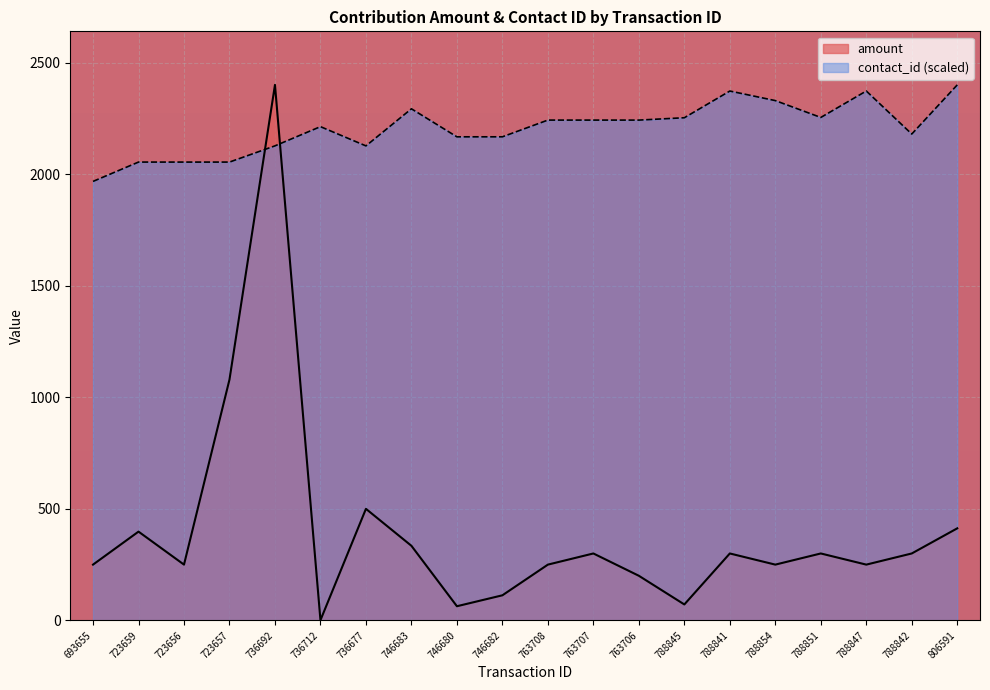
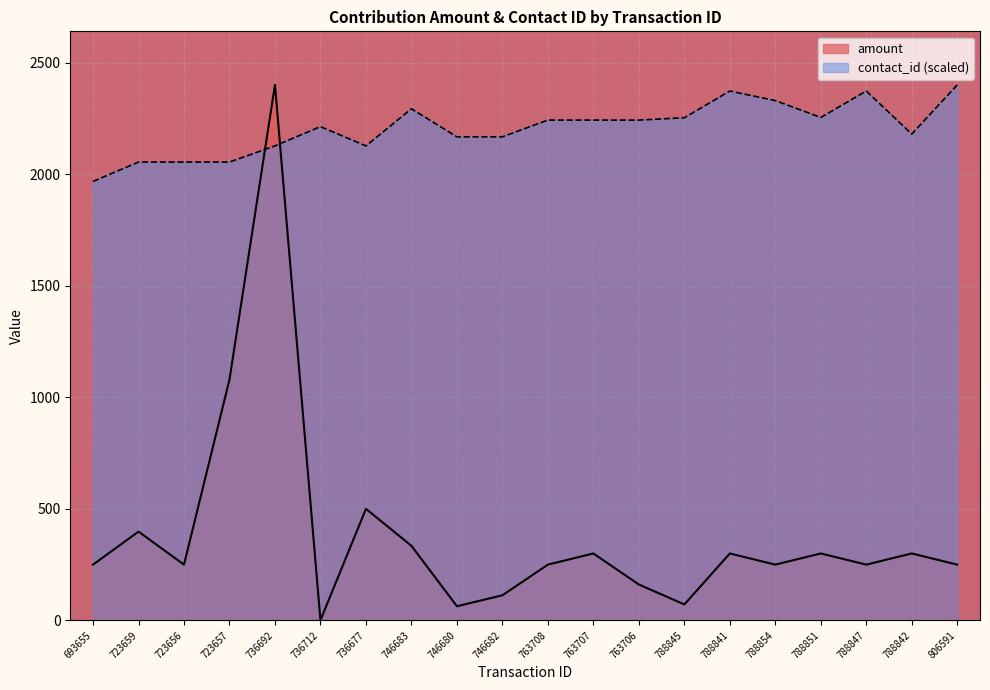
  {
    "amount": {
      "693655": 250,
      "723659": 400,
      "723656": 250,
      "723657": 1080,
      "736692": 2400,
      "736712": 0,
      "736677": 500,
      "746683": 330,
      "746680": 60,
      "746682": 110,
      "763708": 250,
      "763707": 300,
-     "763706": 200,
+     "763706": 160,
      "788845": 70,
      "788841": 300,
      "788854": 250,
      "788851": 300,
      "788847": 250,
      "788842": 300,
-     "806591": 410
+     "806591": 250
    },
    "contact_id (scaled)": {
      "693655": 1970,
      "723659": 2050,
      "723656": 2050,
      "723657": 2050,
      "736692": 2130,
      "736712": 2210,
      "736677": 2130,
      "746683": 2290,
      "746680": 2170,
      "746682": 2170,
      "763708": 2240,
      "763707": 2240,
      "763706": 2240,
      "788845": 2250,
      "788841": 2370,
      "788854": 2330,
      "788851": 2250,
      "788847": 2370,
      "788842": 2180,
      "806591": 2400
    }
  }
